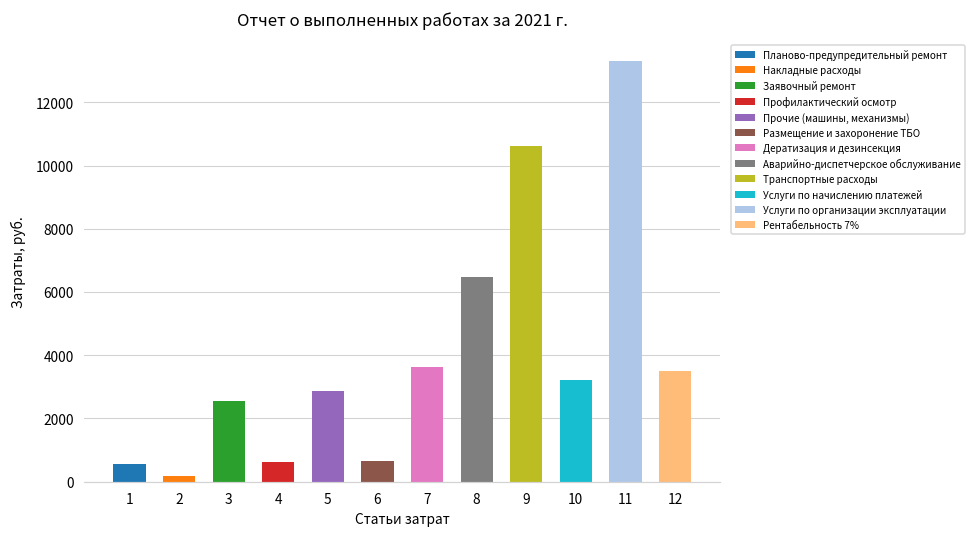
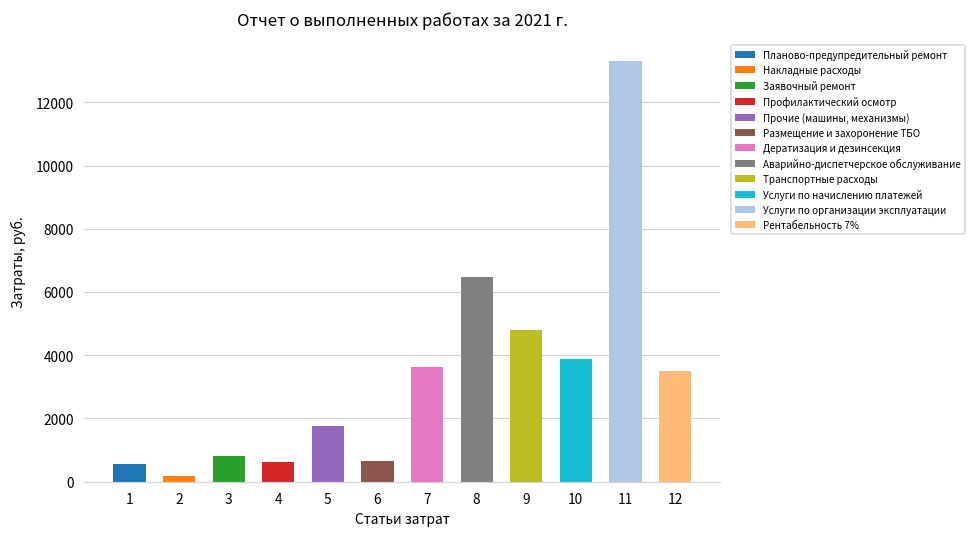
  {
    "1": 600,
    "2": 200,
-   "3": 2500,
+   "3": 800,
    "4": 600,
-   "5": 2900,
+   "5": 1800,
    "6": 700,
    "7": 3600,
    "8": 6500,
-   "9": 10600,
-   "10": 3200,
+   "9": 4800,
+   "10": 3900,
    "11": 13300,
    "12": 3500
  }
